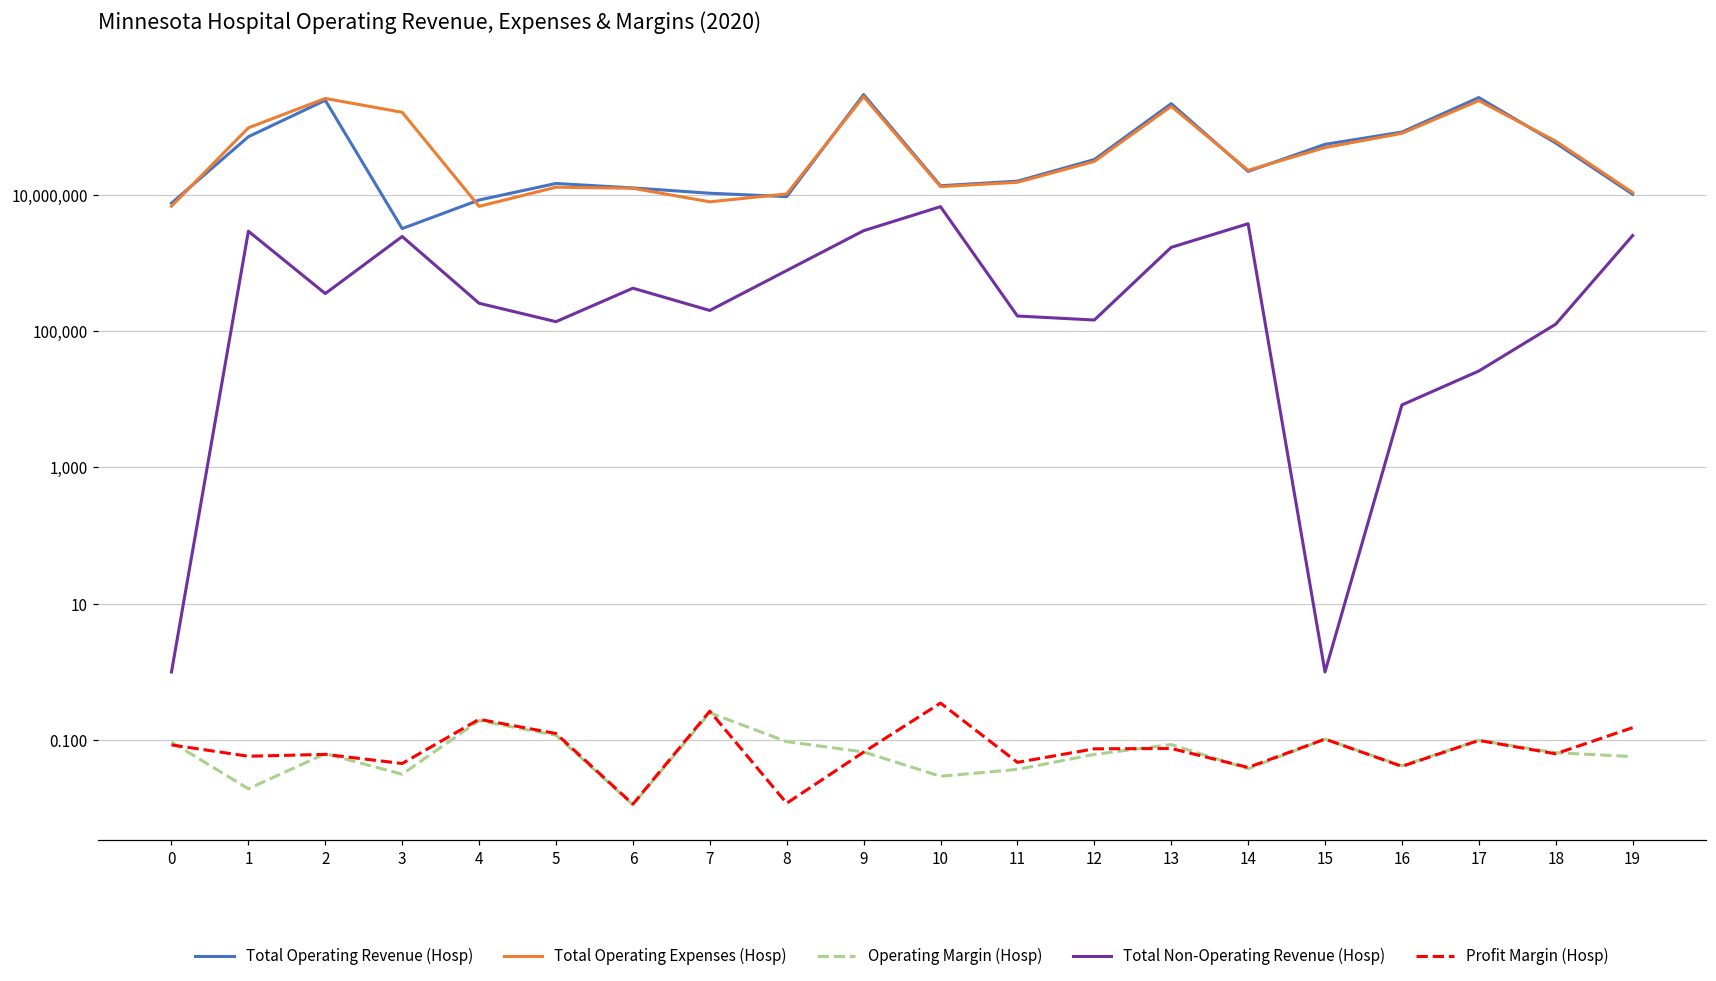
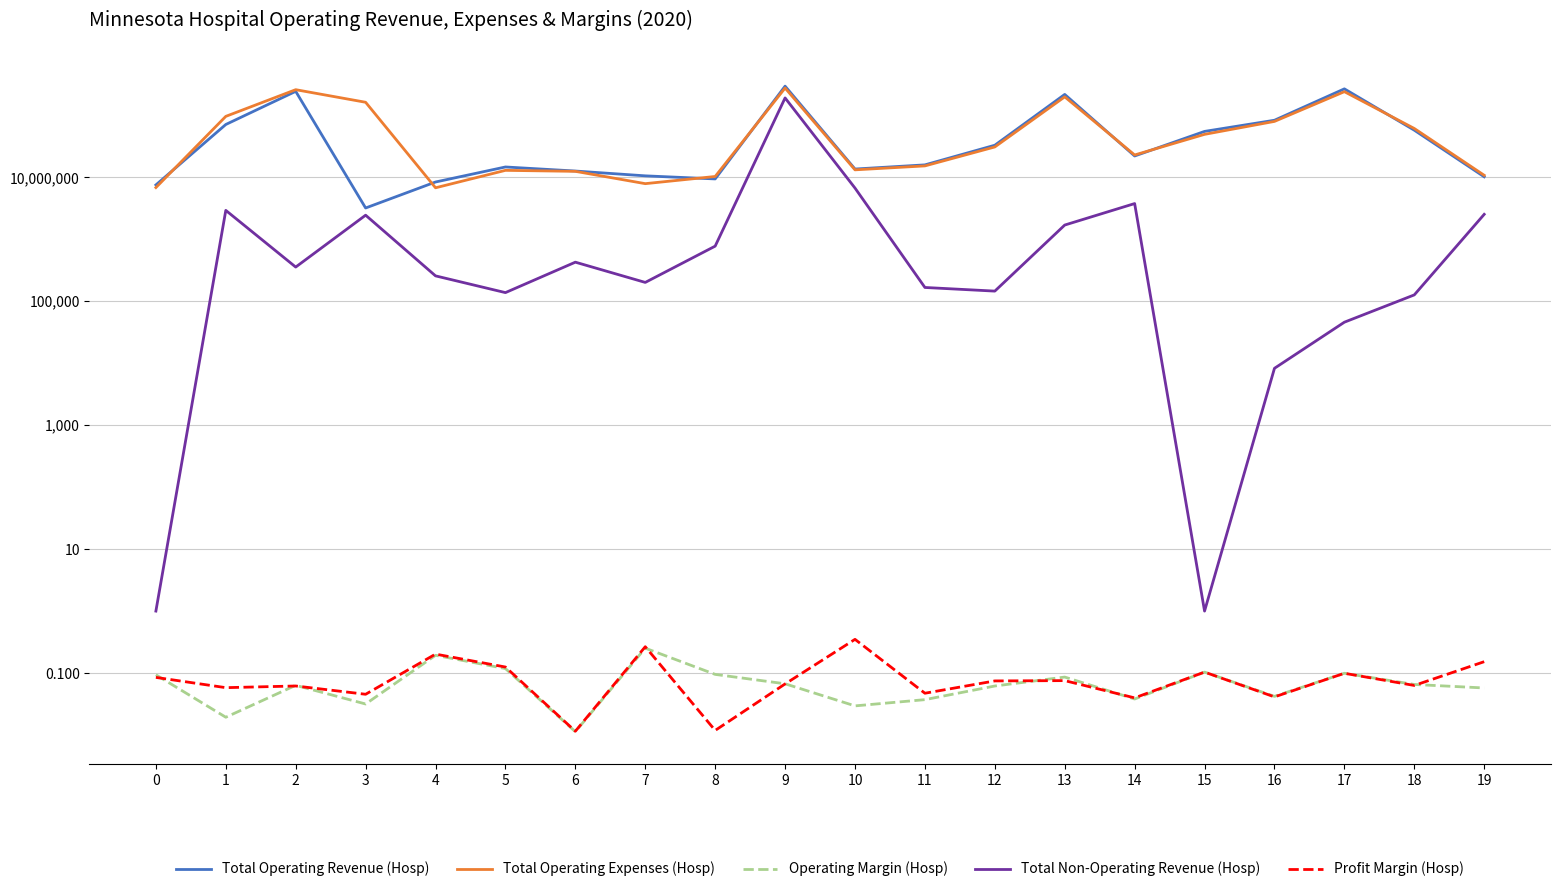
  {
    "Total Operating Revenue (Hosp)": {
      "0": "8,000,000",
      "1": "70,000,000",
      "3": "3,000,000",
      "4": "8,000,000",
      "5": "15,000,000",
      "7": "11,000,000",
      "15": "60,000,000",
      "17": "270,000,000"
    },
    "Total Operating Expenses (Hosp)": {
      "0": "7,000,000",
      "1": "100,000,000",
      "3": "160,000,000",
      "4": "7,000,000",
      "5": "13,000,000",
      "7": "8,000,000",
      "15": "50,000,000",
      "17": "240,000,000"
    },
    "Operating Margin (Hosp)": {
      "0": "0.09",
      "1": "0.019",
      "3": "0.03",
      "8": "0.10",
      "10": "0.03",
      "11": "0.04",
      "12": "0.06",
      "13": "0.09",
      "19": "0.06"
    },
    "Total Non-Operating Revenue (Hosp)": {
      "0": "1",
      "1": "3,000,000",
      "2": "400,000",
      "3": "2,400,000",
      "4": "260,000",
      "5": "140,000",
      "6": "400,000",
      "7": "200,000",
      "8": "800,000",
-     "9": "3,000,000",
+     "9": "190,000,000",
      "10": "7,000,000",
      "11": "170,000",
      "12": "150,000",
      "13": "1,700,000",
      "14": "4,000,000",
      "15": "1",
      "16": "8,000",
-     "17": "26,000",
+     "17": "50,000",
      "18": "130,000",
      "19": "2,500,000"
    },
    "Profit Margin (Hosp)": {
      "0": "0.09",
      "1": "0.06",
      "3": "0.05",
      "8": "0.012",
      "10": "0.3",
      "11": "0.05",
      "12": "0.07",
      "13": "0.08",
      "19": "0.15"
    }
  }
